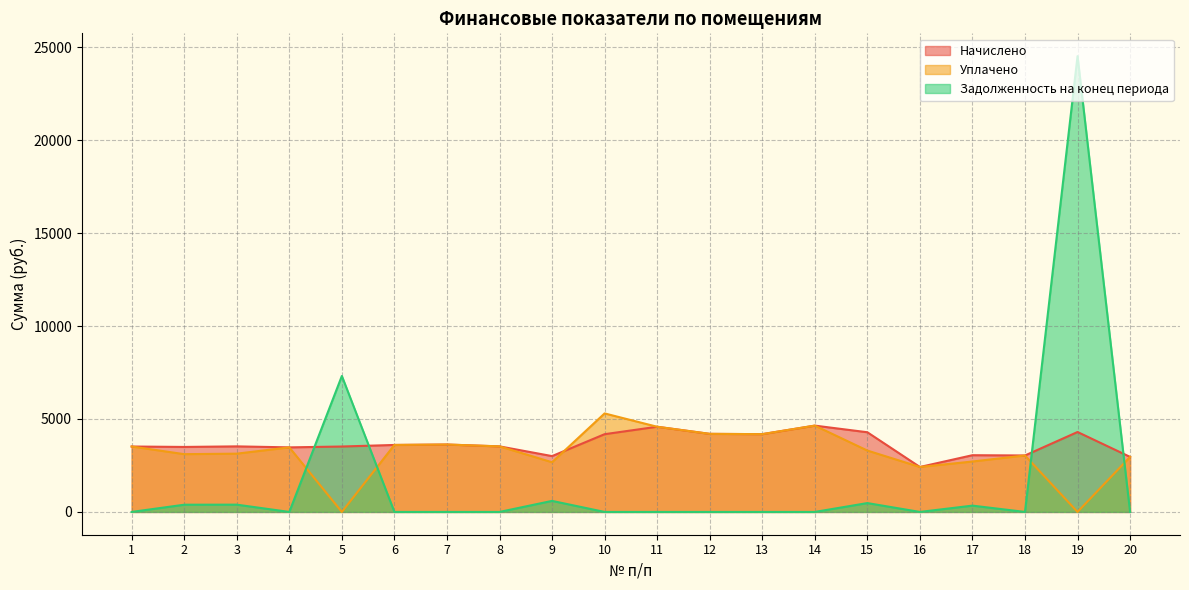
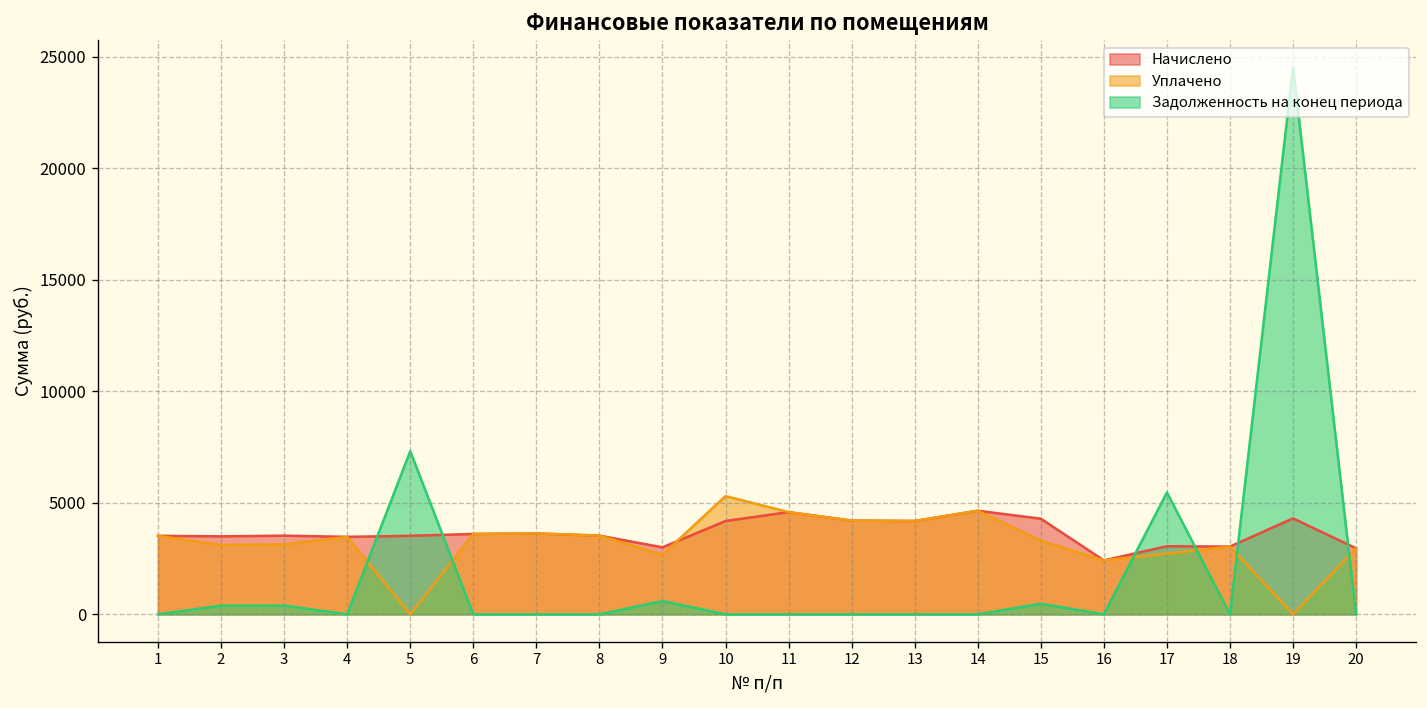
  {
    "Начислено": {
      "2": 3500,
      "3": 3500,
      "5": 3500,
      "9": 3000,
      "10": 4200,
      "15": 4300,
      "17": 3100,
      "19": 4300
    },
    "Уплачено": {
      "2": 3100,
      "3": 3100,
      "5": 0,
      "9": 2700,
      "10": 5300,
      "15": 3300,
      "17": 2700,
      "19": 0
    },
    "Задолженность на конец периода": {
      "1": 0,
      "2": 400,
      "3": 400,
      "4": 0,
      "5": 7300,
      "6": 0,
      "7": 0,
      "8": 0,
      "9": 600,
      "10": 0,
      "11": 0,
      "12": 0,
      "13": 0,
      "14": 0,
      "15": 500,
      "16": 0,
-     "17": 300,
+     "17": 5500,
      "18": 0,
      "20": 0
    }
  }
